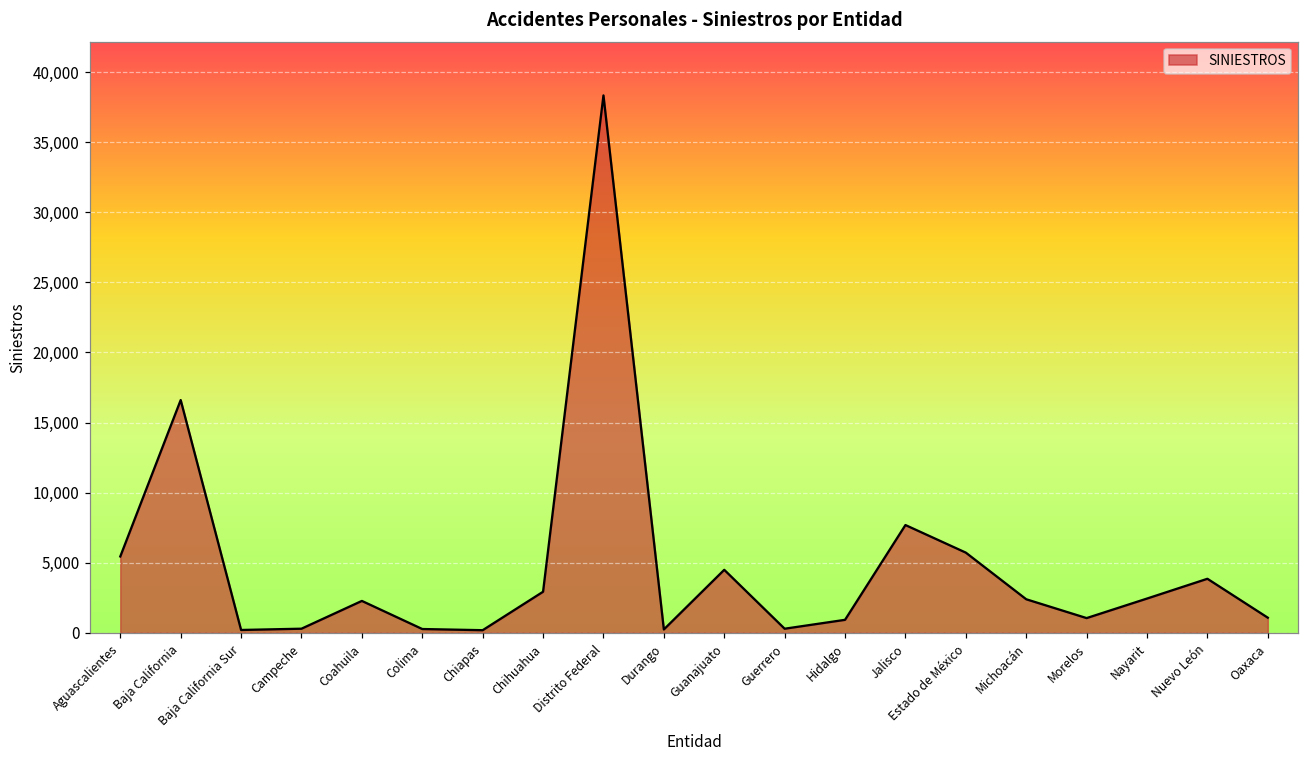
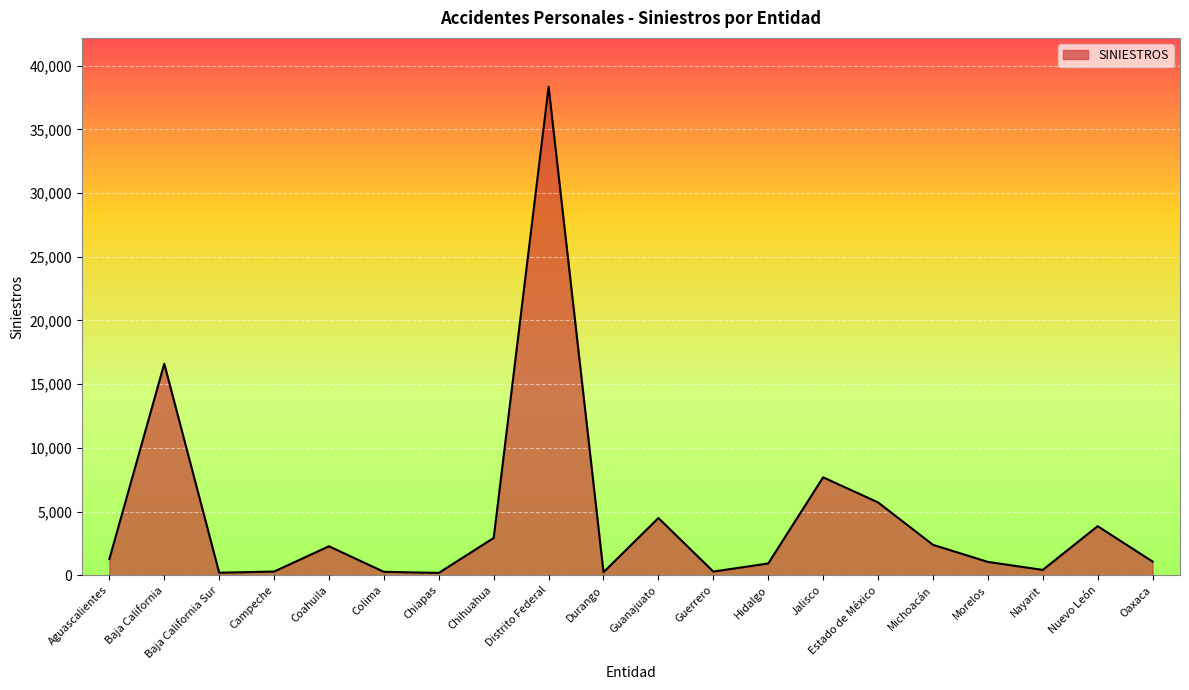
  {
-   "Aguascalientes": "5,400",
+   "Aguascalientes": "1,300",
    "Baja California": "16,600",
    "Baja California Sur": "200",
    "Campeche": "300",
    "Coahuila": "2,300",
    "Colima": "300",
    "Chiapas": "200",
    "Chihuahua": "2,900",
    "Distrito Federal": "38,300",
    "Durango": "200",
    "Guanajuato": "4,500",
    "Guerrero": "300",
    "Hidalgo": "900",
    "Jalisco": "7,700",
    "Estado de México": "5,700",
    "Michoacán": "2,400",
    "Morelos": "1,100",
-   "Nayarit": "2,400",
+   "Nayarit": "400",
    "Nuevo León": "3,900",
    "Oaxaca": "1,100"
  }
